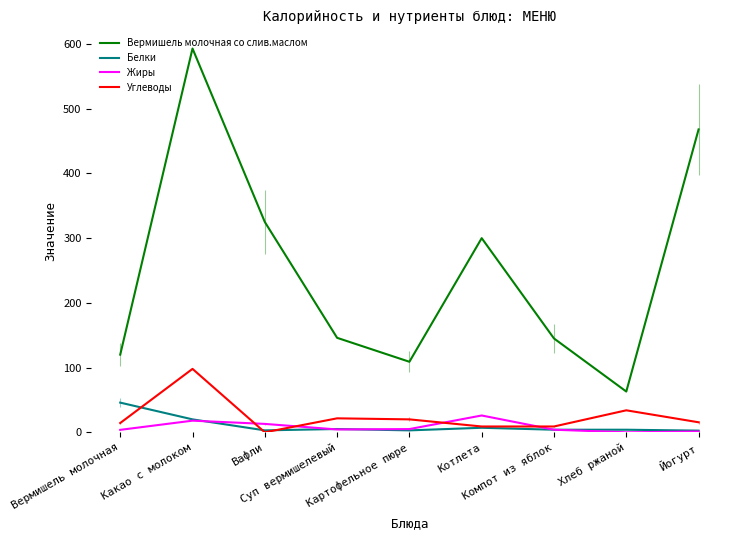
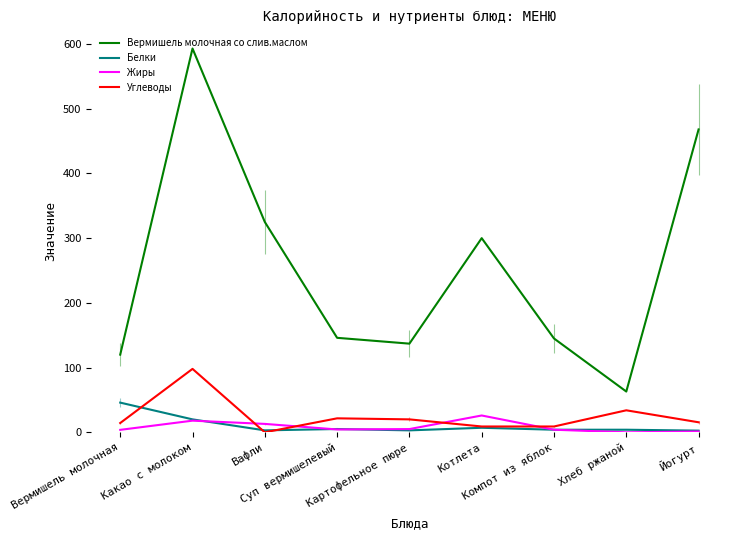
  {
    "Вермишель молочная со слив.маслом": {
      "Вермишель молочная": 120,
      "Какао с молоком": 590,
      "Вафли": 330,
      "Суп вермишелевый": 150,
-     "Картофельное пюре": 110,
+     "Картофельное пюре": 140,
      "Котлета": 300,
      "Компот из яблок": 150,
      "Хлеб ржаной": 60,
      "Йогурт": 470
    },
    "Белки": {
      "Вермишель молочная": 50,
      "Хлеб ржаной": 0
    },
    "Жиры": {
      "Вермишель молочная": 0,
      "Вафли": 10,
      "Котлета": 30,
      "Хлеб ржаной": 0
    },
    "Углеводы": {
      "Вермишель молочная": 10,
      "Какао с молоком": 100,
      "Суп вермишелевый": 20,
      "Картофельное пюре": 20,
      "Компот из яблок": 10,
      "Хлеб ржаной": 30,
      "Йогурт": 20
    }
  }
